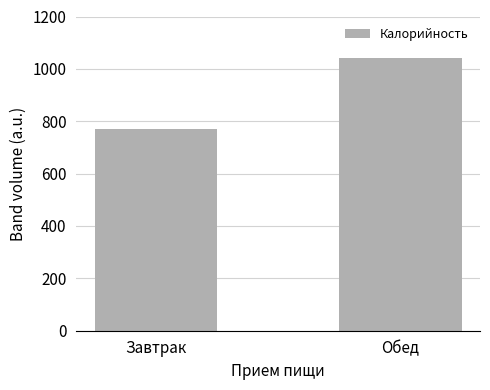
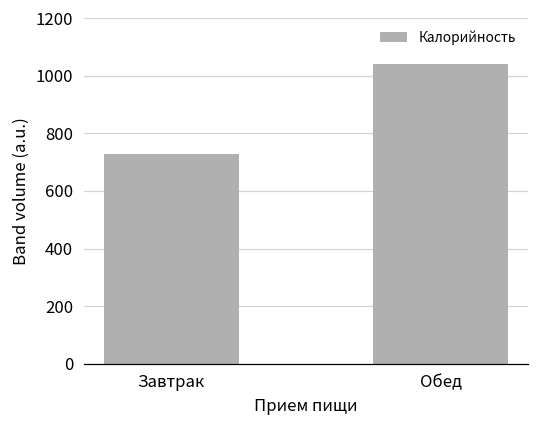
  {
-   "Завтрак": 770,
+   "Завтрак": 730,
    "Обед": 1040
  }
